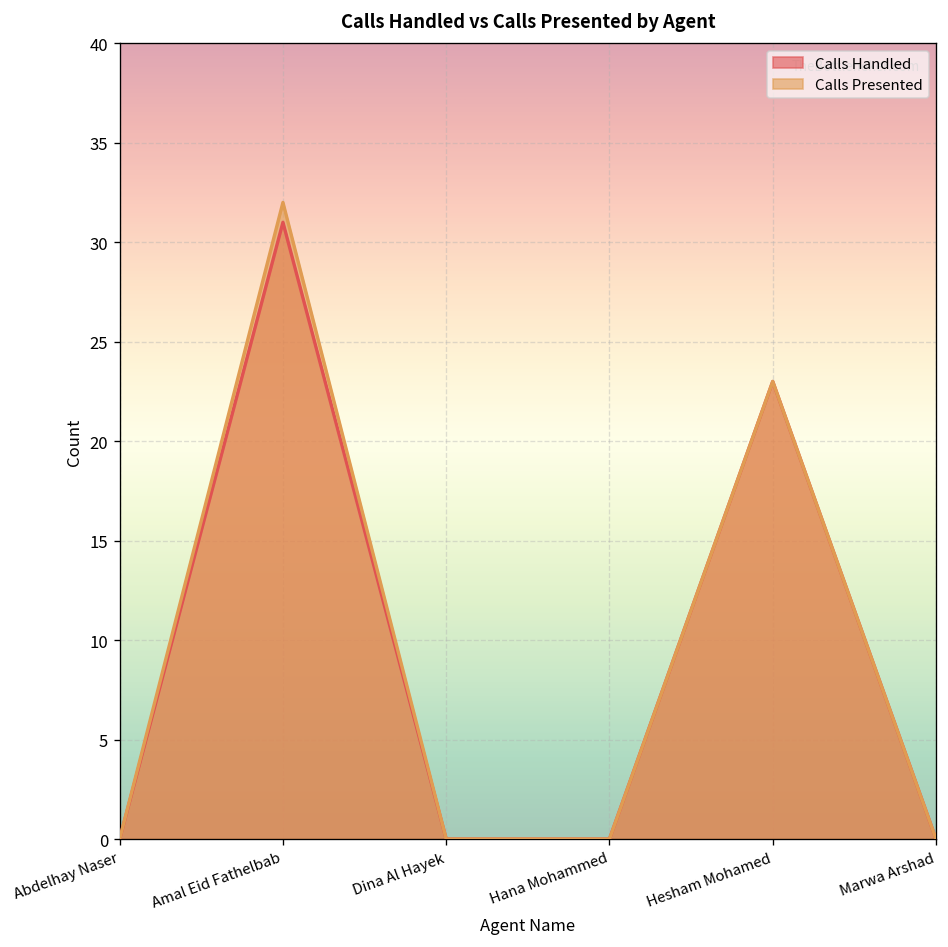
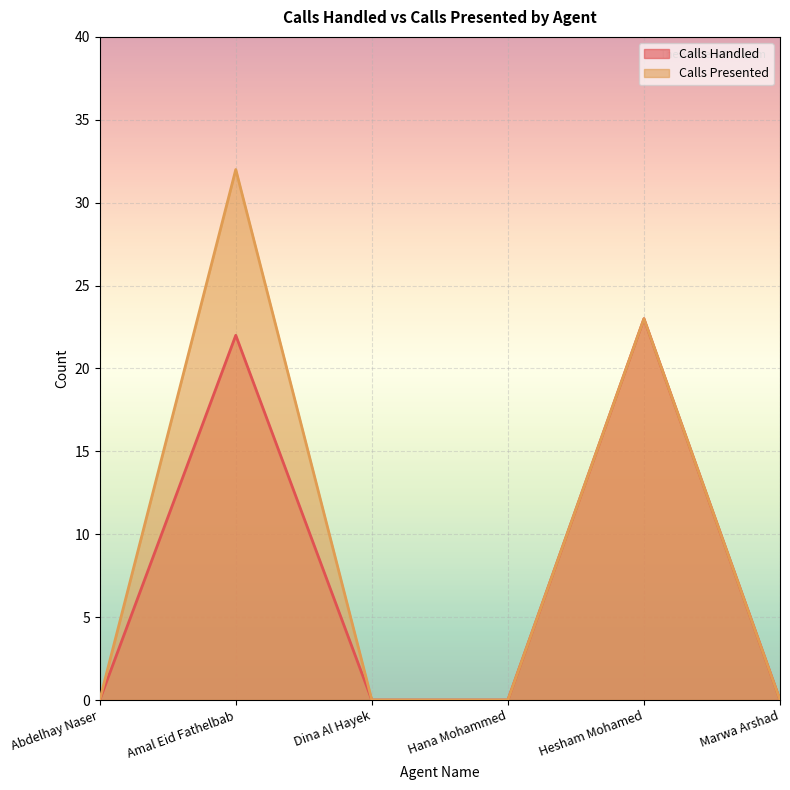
  {
    "Calls Handled": {
-     "Amal Eid Fathelbab": 31
+     "Amal Eid Fathelbab": 22
    },
    "Calls Presented": {
      "Amal Eid Fathelbab": 32
    }
  }
